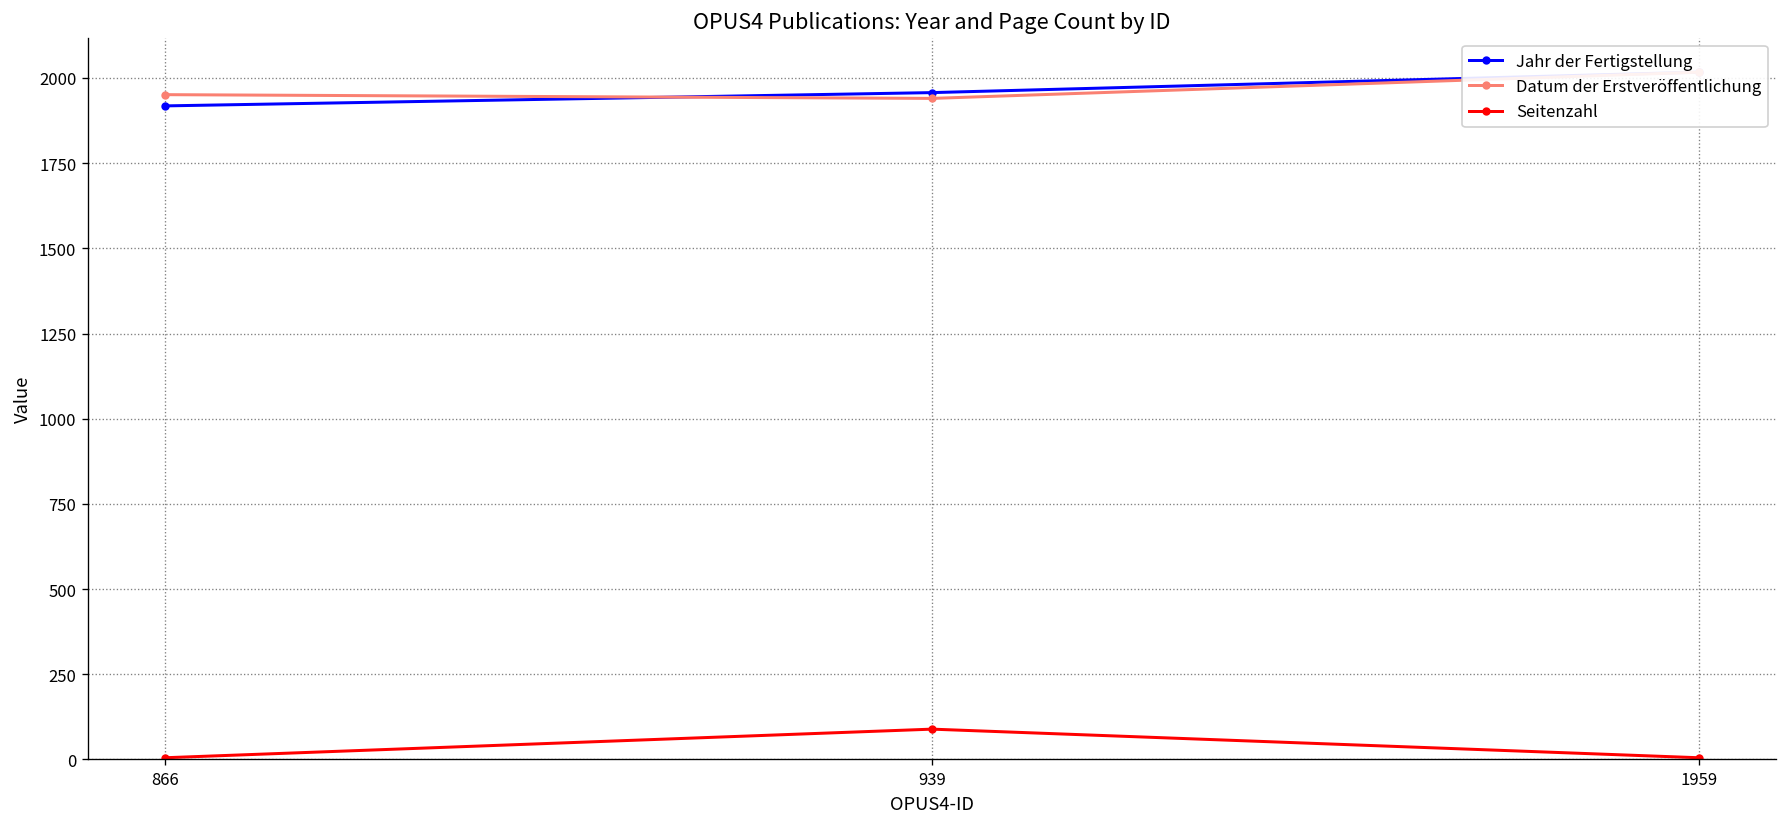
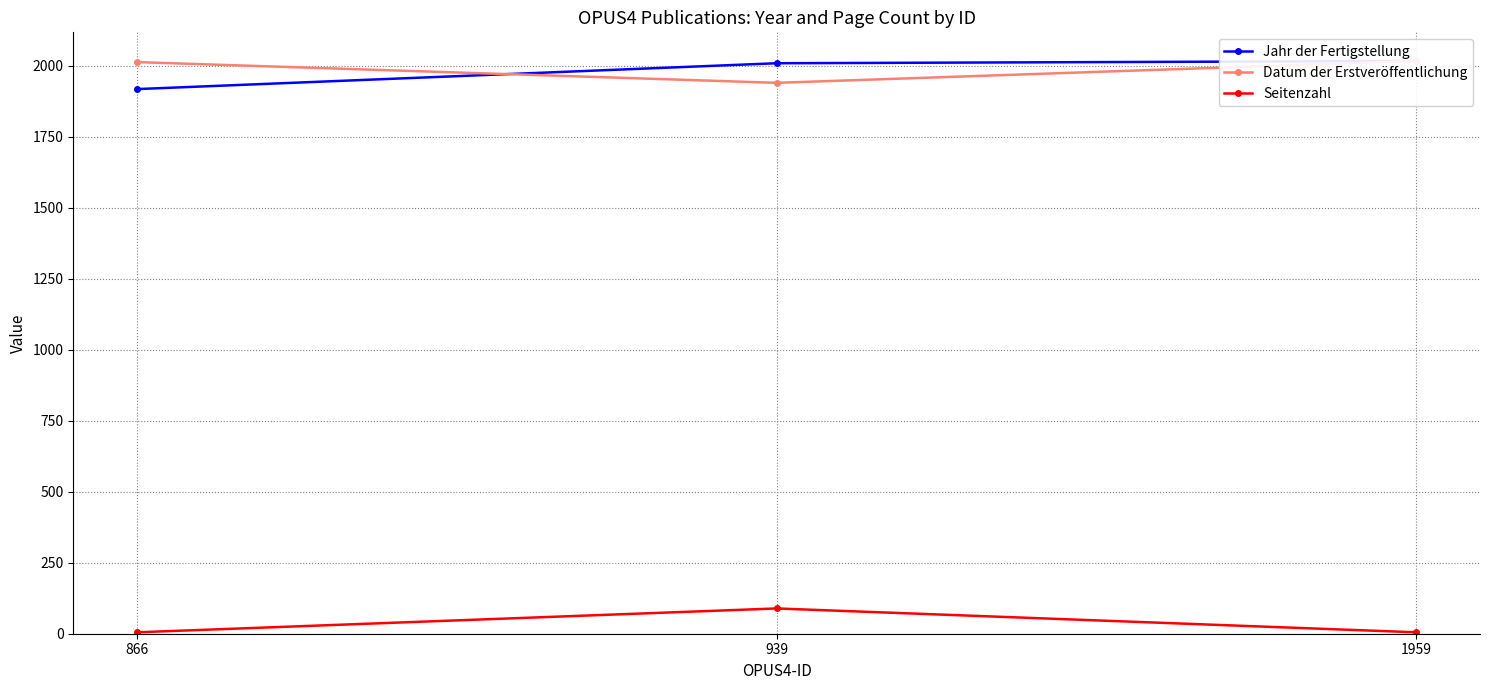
  {
    "Jahr der Fertigstellung": {
      "866": 1920,
-     "939": 1960
+     "939": 2010
    },
    "Datum der Erstveröffentlichung": {
-     "866": 1950,
+     "866": 2010,
      "939": 1940
    },
    "Seitenzahl": {
      "866": 10,
      "939": 90,
      "1959": 10
    }
  }
